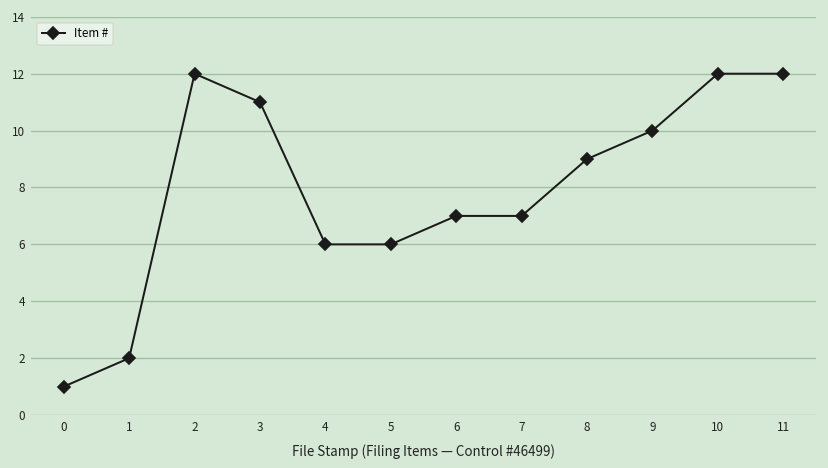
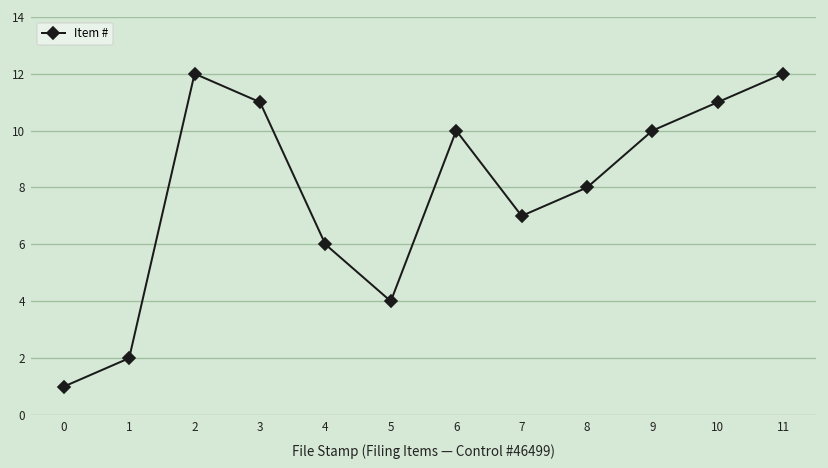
  {
    "0": 1,
    "1": 2,
    "2": 12,
    "3": 11,
    "4": 6,
-   "5": 6,
-   "6": 7,
+   "5": 4,
+   "6": 10,
    "7": 7,
-   "8": 9,
+   "8": 8,
    "9": 10,
-   "10": 12,
+   "10": 11,
    "11": 12
  }
